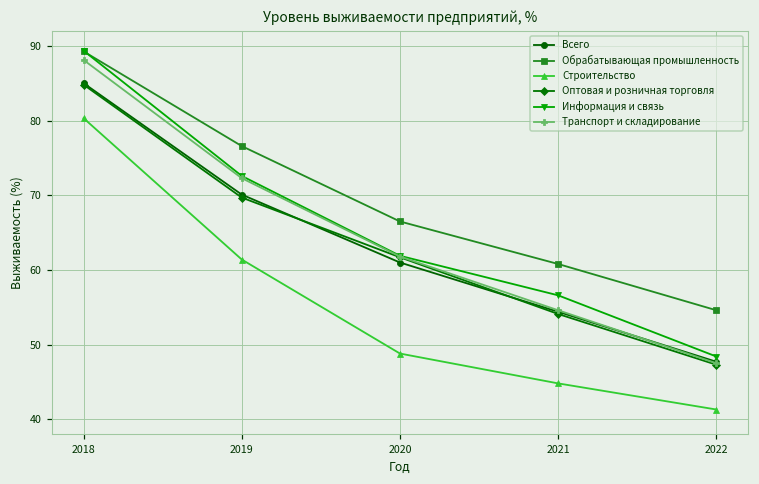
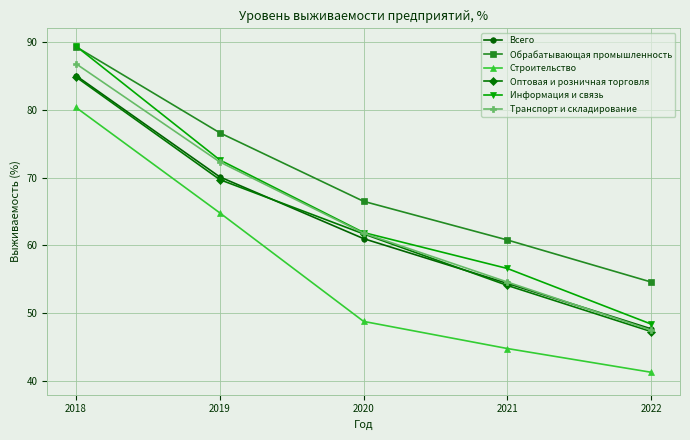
  {
    "Строительство": {
      "2018": 80,
-     "2019": 61,
+     "2019": 65,
      "2020": 49,
      "2021": 45,
      "2022": 41
    },
    "Транспорт и складирование": {
-     "2018": 88
+     "2018": 87
    }
  }
